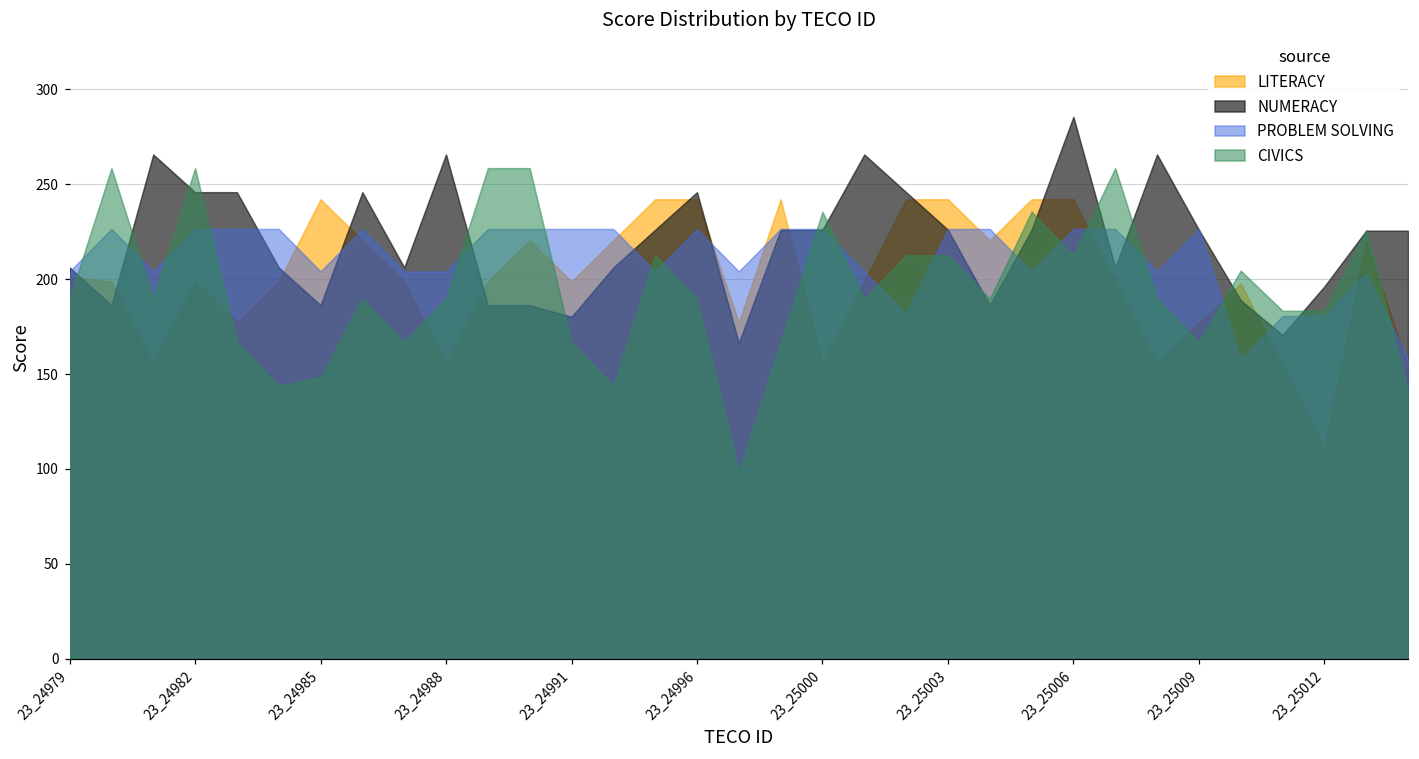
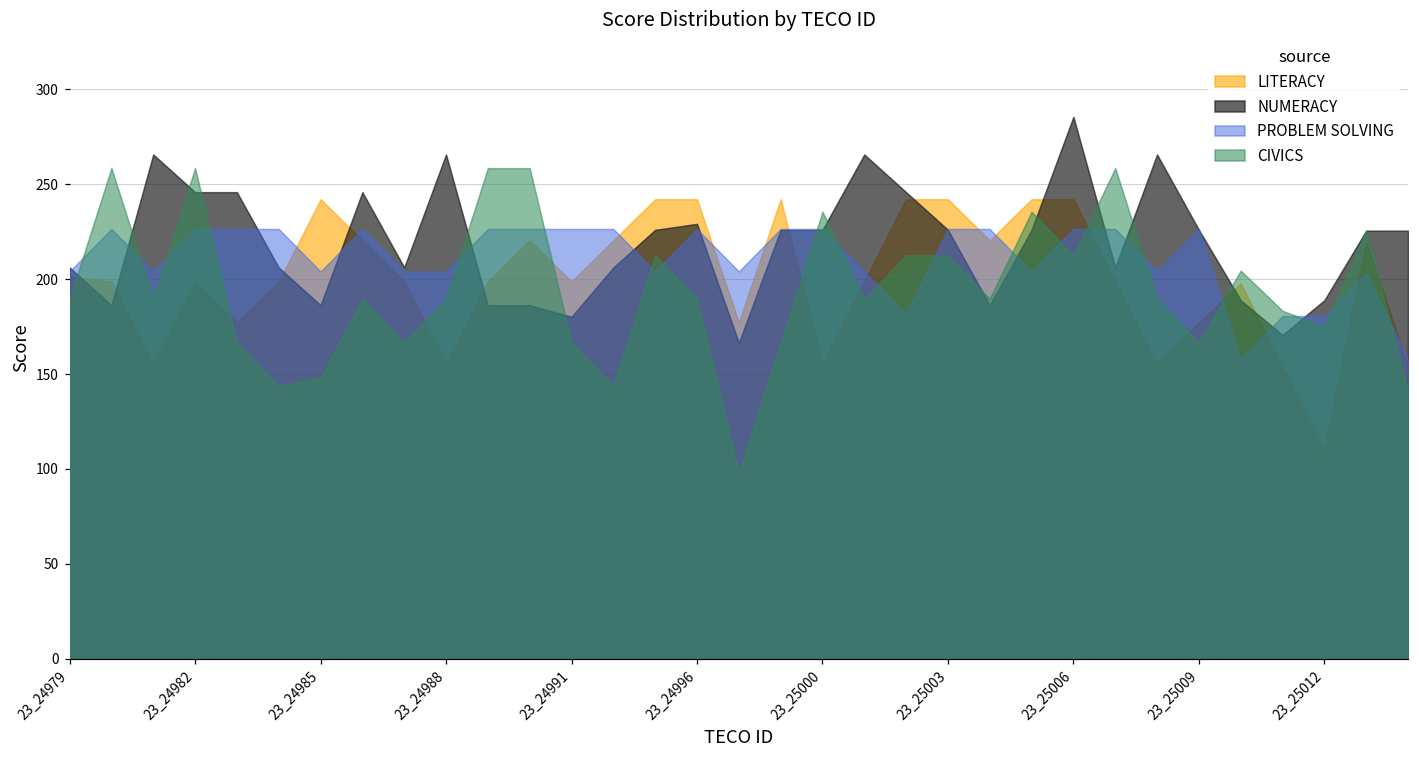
  {
    "LITERACY": {
      "23_24979": 201,
      "23_24982": 199,
      "23_24985": 242,
      "23_24988": 155,
      "23_24991": 199,
      "23_24996": 242,
      "23_25000": 155,
      "23_25003": 242,
      "23_25006": 242,
      "23_25009": 177,
      "23_25012": 111
    },
    "NUMERACY": {
      "23_24979": 206,
      "23_24982": 246,
      "23_24985": 186,
      "23_24988": 266,
      "23_24991": 180,
-     "23_24996": 246,
+     "23_24996": 229,
      "23_25006": 285,
-     "23_25012": 196
+     "23_25012": 189
    },
    "PROBLEM SOLVING": {
      "23_24979": 204,
      "23_24982": 226,
      "23_24985": 204,
      "23_24988": 204,
      "23_24991": 226,
      "23_24996": 226,
      "23_25006": 226,
      "23_25012": 181
    },
    "CIVICS": {
      "23_24979": 190,
      "23_24982": 258,
      "23_24985": 148,
      "23_24988": 190,
      "23_24991": 167,
      "23_24996": 190,
      "23_25000": 235,
      "23_25003": 213,
      "23_25006": 213,
      "23_25009": 167,
-     "23_25012": 183
+     "23_25012": 175
    }
  }
